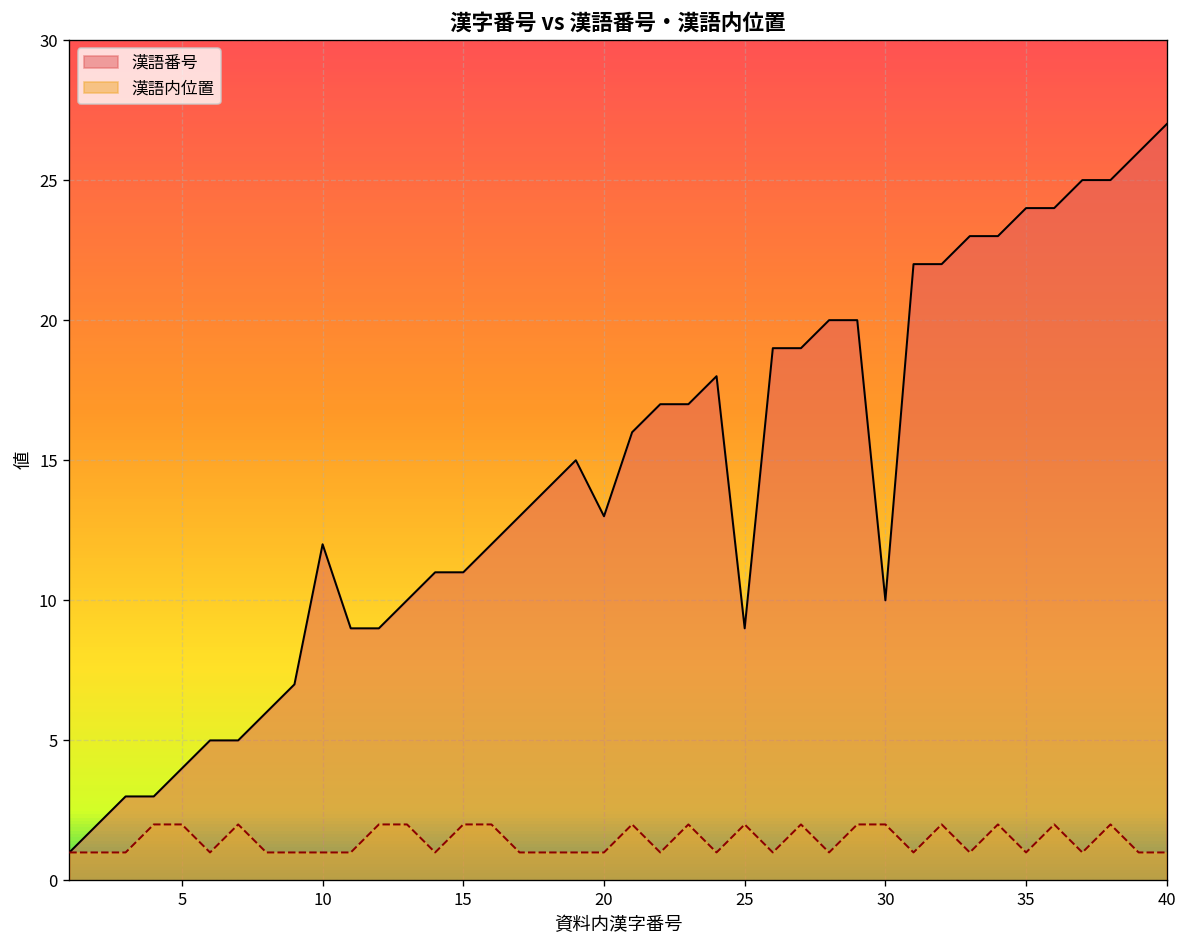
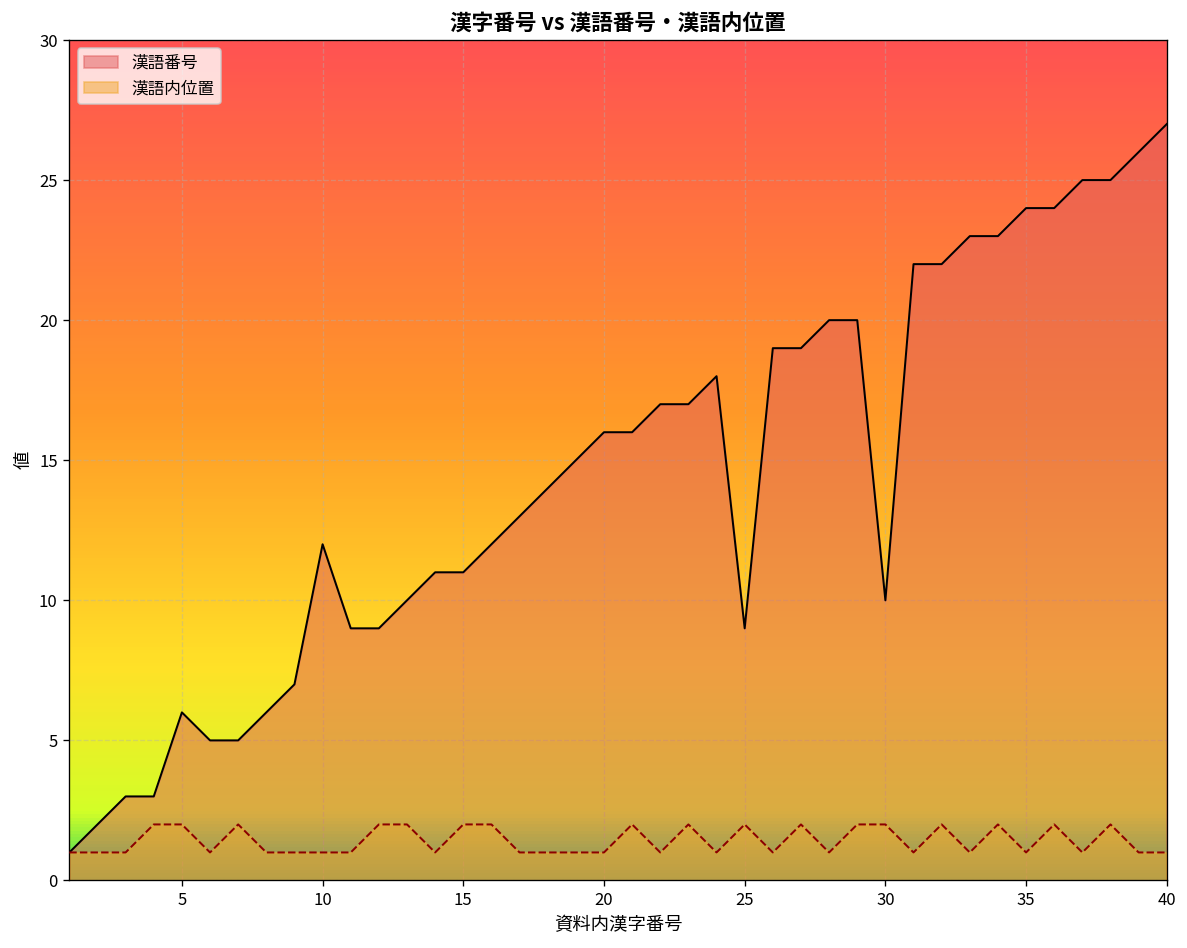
  {
    "漢語番号": {
-     "5": 4,
+     "5": 6,
      "10": 12,
      "15": 11,
-     "20": 13,
+     "20": 16,
      "25": 9,
      "30": 10,
      "35": 24,
      "40": 27
    },
    "漢語内位置": {
      "5": 2,
      "10": 1,
      "15": 2,
      "20": 1,
      "25": 2,
      "30": 2,
      "35": 1,
      "40": 1
    }
  }
